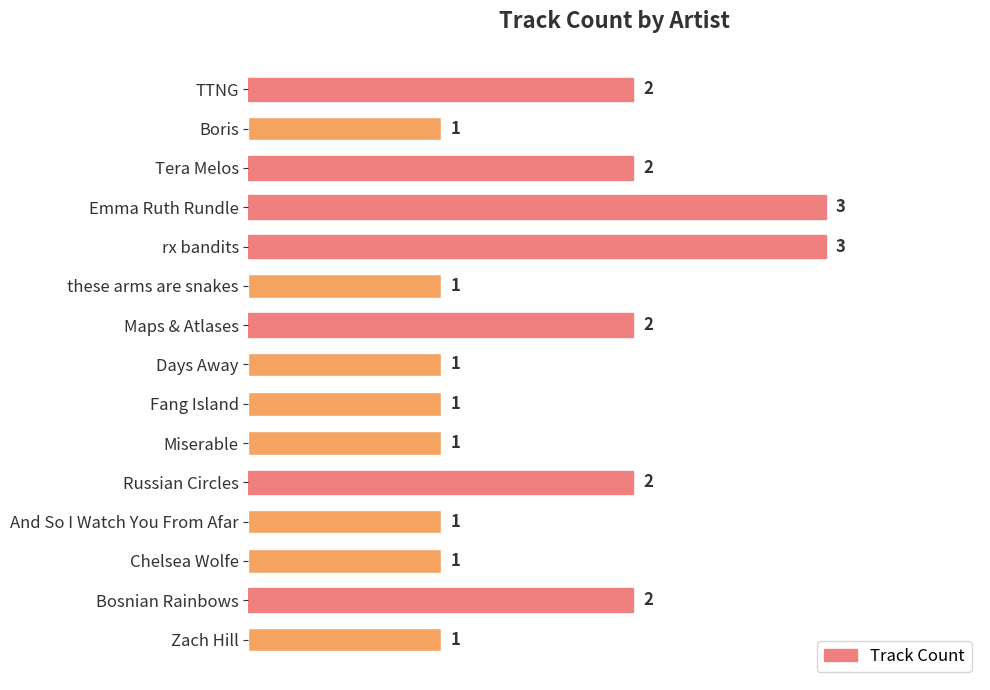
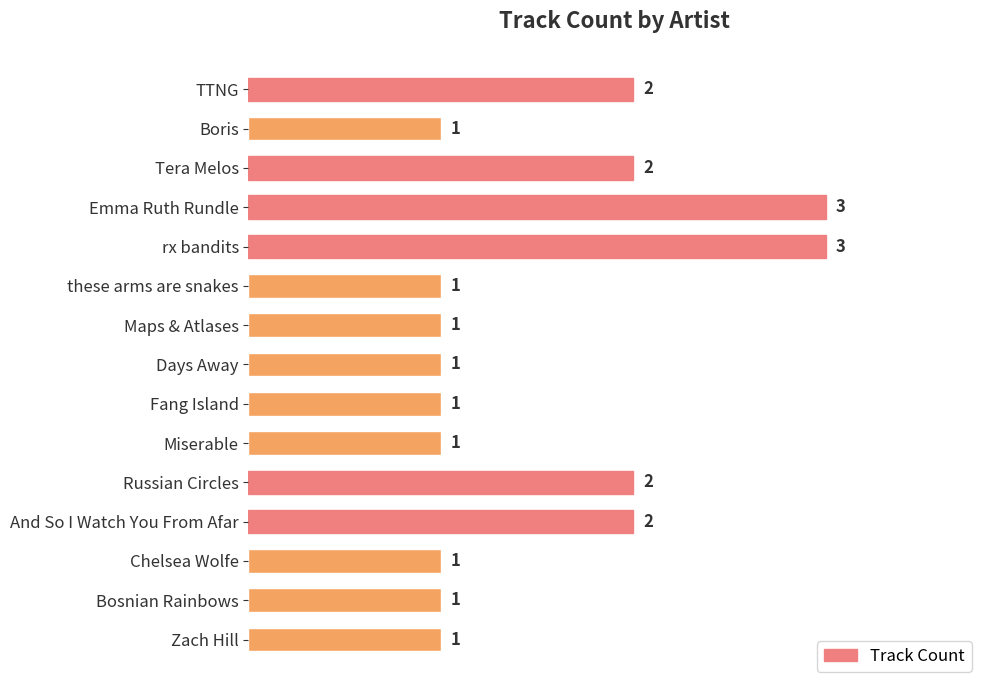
  {
    "TTNG": 2,
    "Boris": 1,
    "Tera Melos": 2,
    "Emma Ruth Rundle": 3,
    "rx bandits": 3,
    "these arms are snakes": 1,
-   "Maps & Atlases": 2,
+   "Maps & Atlases": 1,
    "Days Away": 1,
    "Fang Island": 1,
    "Miserable": 1,
    "Russian Circles": 2,
-   "And So I Watch You From Afar": 1,
+   "And So I Watch You From Afar": 2,
    "Chelsea Wolfe": 1,
-   "Bosnian Rainbows": 2,
+   "Bosnian Rainbows": 1,
    "Zach Hill": 1
  }
